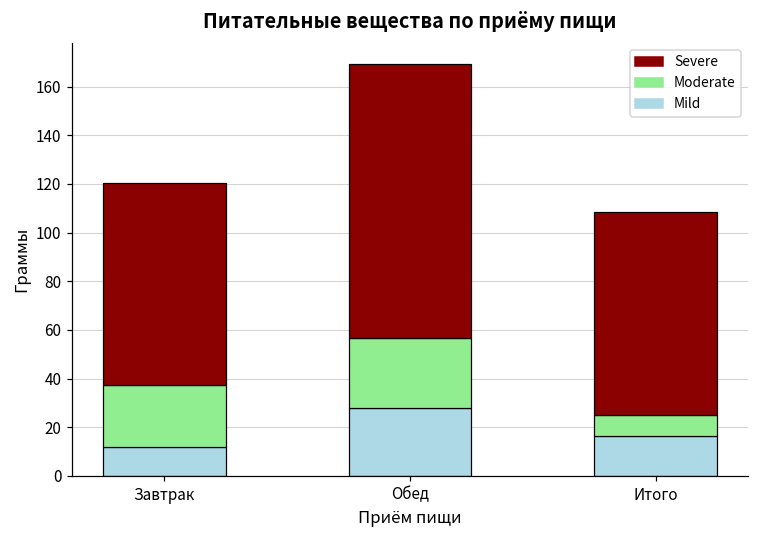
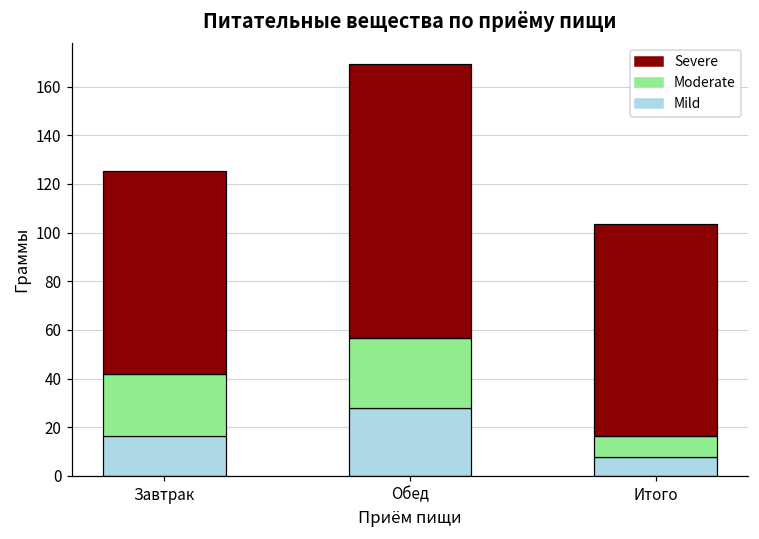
  {
    "Mild": {
-     "Завтрак": 12,
+     "Завтрак": 17,
      "Обед": 28,
-     "Итого": 17
+     "Итого": 8
    },
    "Moderate": {
      "Завтрак": 26,
      "Обед": 29,
      "Итого": 9
    },
    "Severe": {
      "Завтрак": 83,
      "Обед": 113,
-     "Итого": 83
+     "Итого": 87
    }
  }
